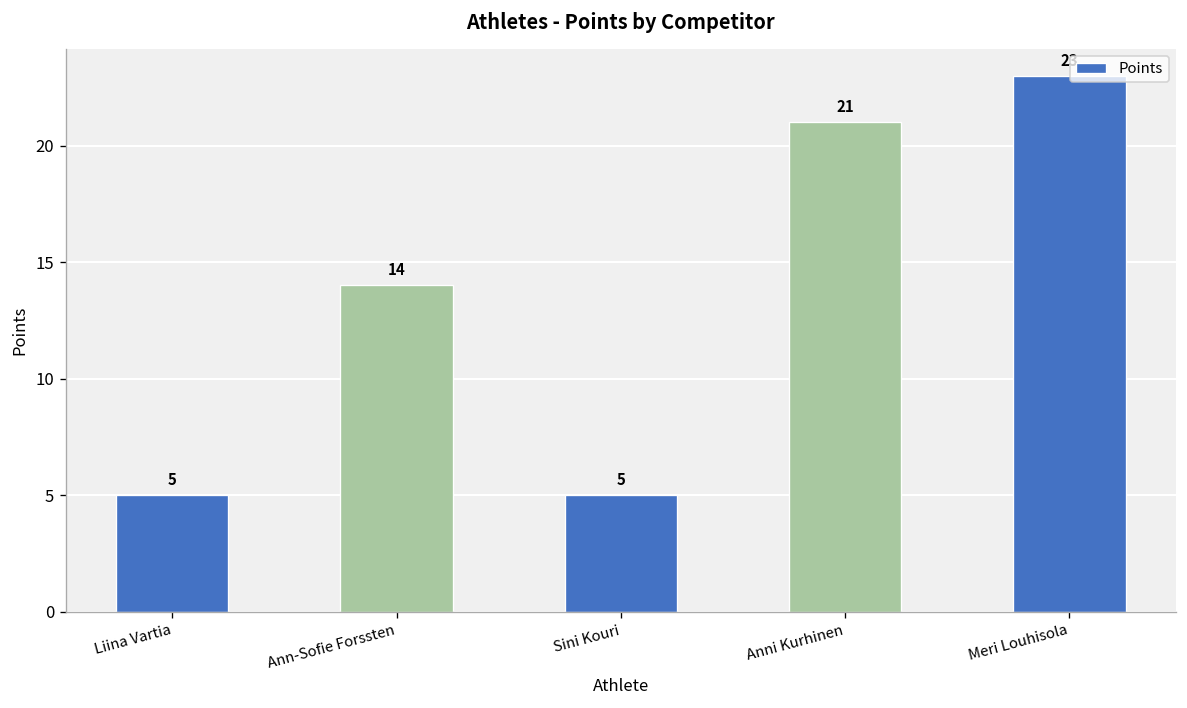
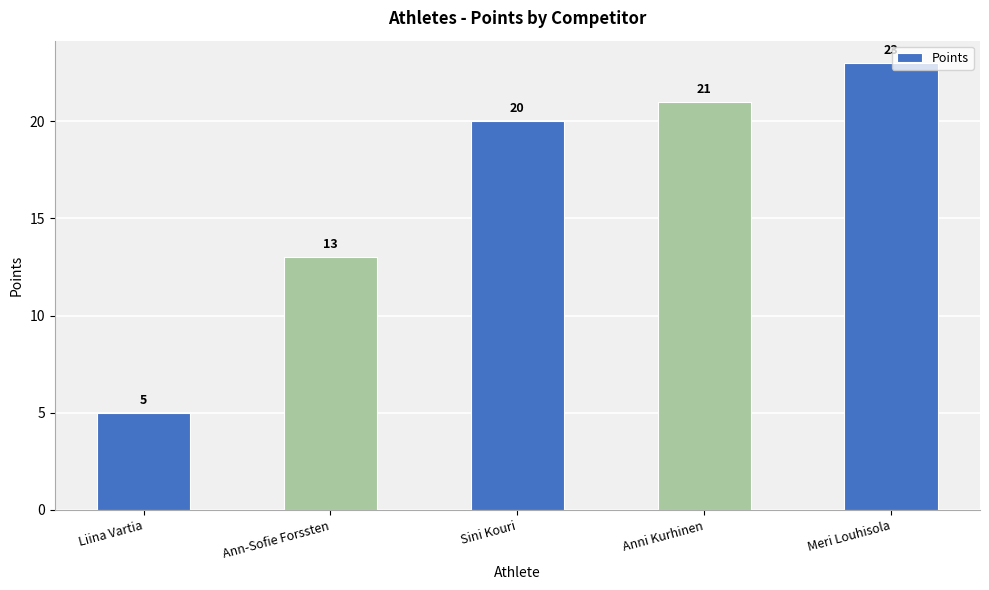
  {
    "Liina Vartia": 5,
-   "Ann-Sofie Forssten": 14,
-   "Sini Kouri": 5,
+   "Ann-Sofie Forssten": 13,
+   "Sini Kouri": 20,
    "Anni Kurhinen": 21
  }
